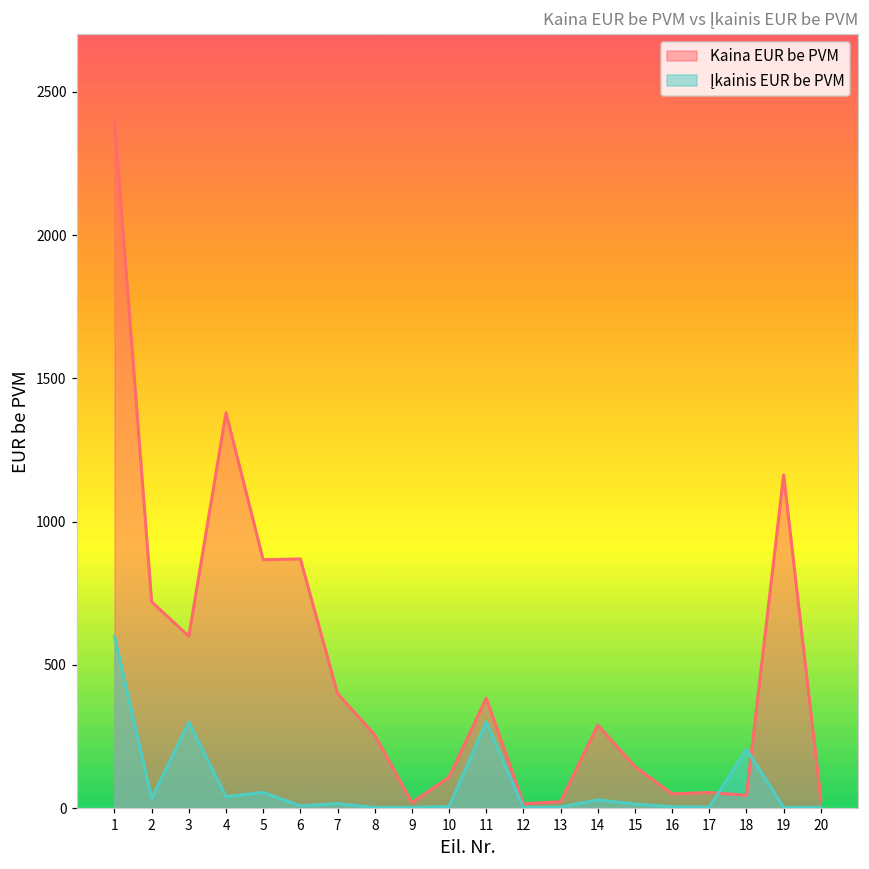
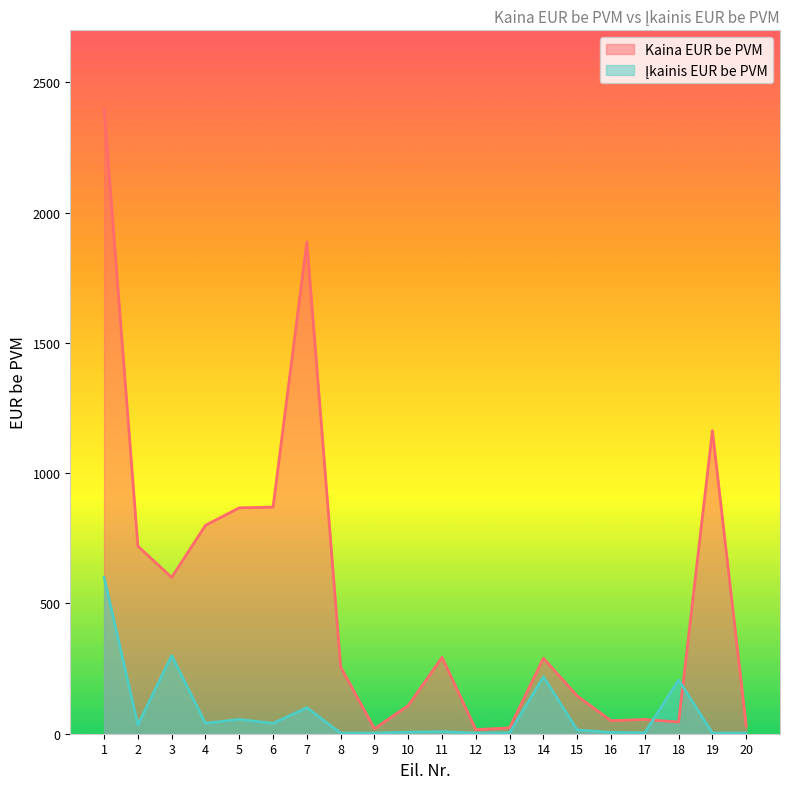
  {
    "Kaina EUR be PVM": {
      "1": 2400,
      "2": 720,
      "3": 600,
-     "4": 1380,
+     "4": 800,
      "5": 870,
      "6": 870,
-     "7": 400,
+     "7": 1890,
      "8": 260,
      "9": 20,
      "10": 110,
-     "11": 380,
+     "11": 290,
      "12": 20,
      "13": 20,
      "14": 290,
      "15": 150,
      "16": 50,
      "17": 50,
      "18": 50,
      "19": 1160,
      "20": 30
    },
    "Įkainis EUR be PVM": {
      "1": 600,
      "2": 30,
      "3": 300,
      "4": 40,
      "5": 60,
-     "6": 10,
-     "7": 20,
+     "6": 40,
+     "7": 100,
      "8": 0,
      "9": 0,
      "10": 10,
-     "11": 300,
+     "11": 10,
      "12": 0,
      "13": 0,
-     "14": 30,
+     "14": 220,
      "15": 10,
      "16": 10,
      "17": 0,
      "18": 210,
      "19": 0,
      "20": 0
    }
  }
